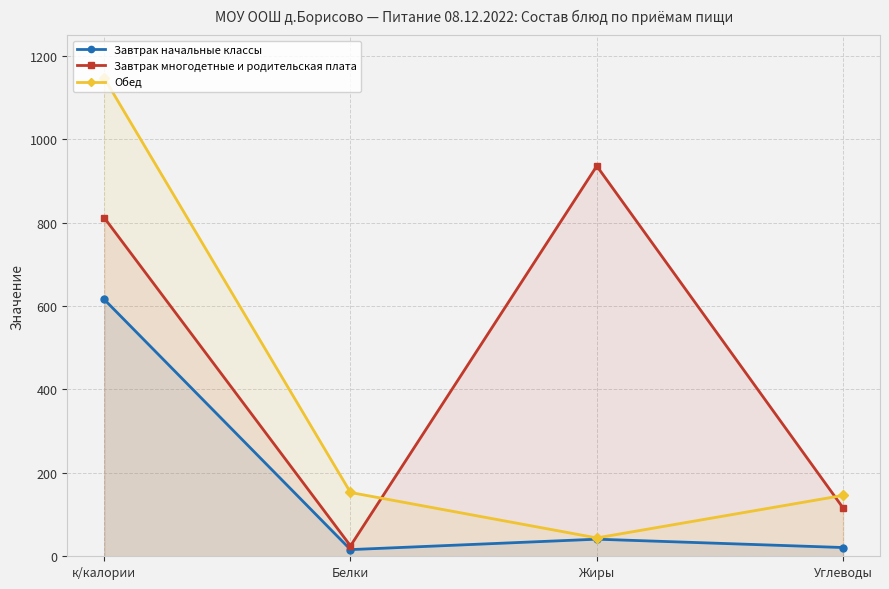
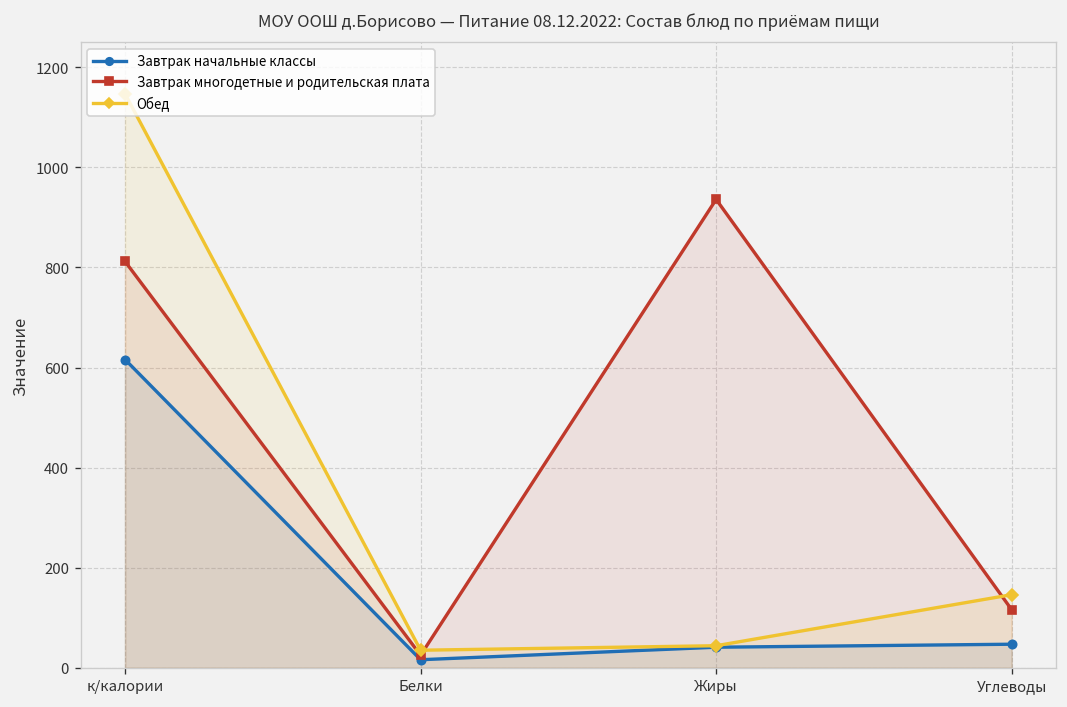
  {
    "Завтрак начальные классы": {
      "к/калории": 620,
      "Белки": 20,
-     "Углеводы": 20
+     "Углеводы": 50
    },
    "Завтрак многодетные и родительская плата": {
      "к/калории": 810,
      "Белки": 30,
      "Жиры": 940,
      "Углеводы": 120
    },
    "Обед": {
-     "Белки": 150,
+     "Белки": 40,
      "Углеводы": 150
    }
  }
